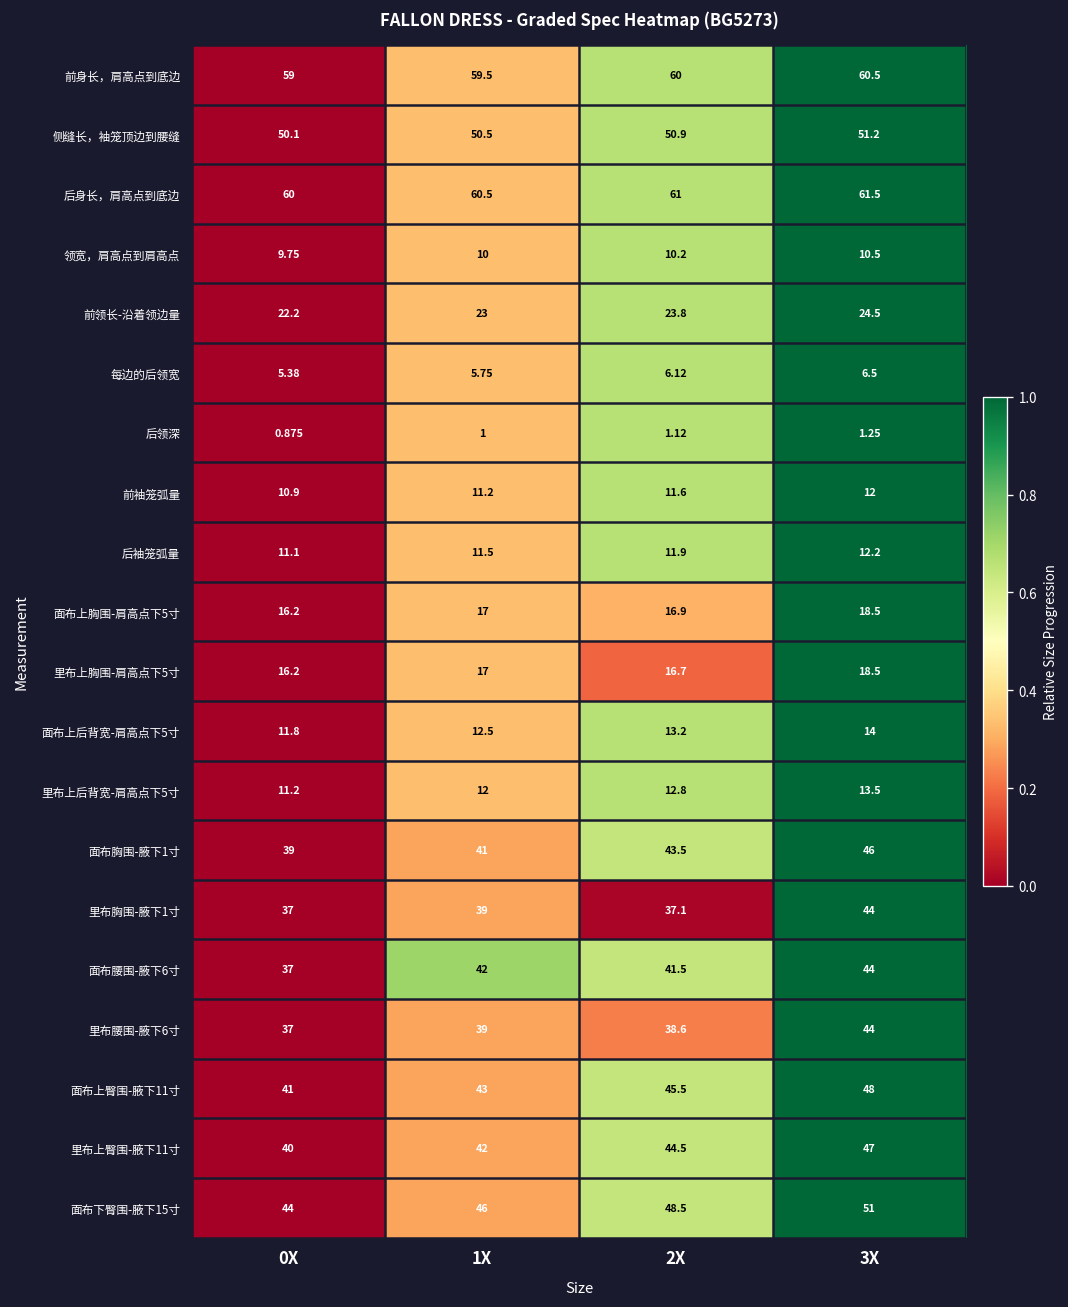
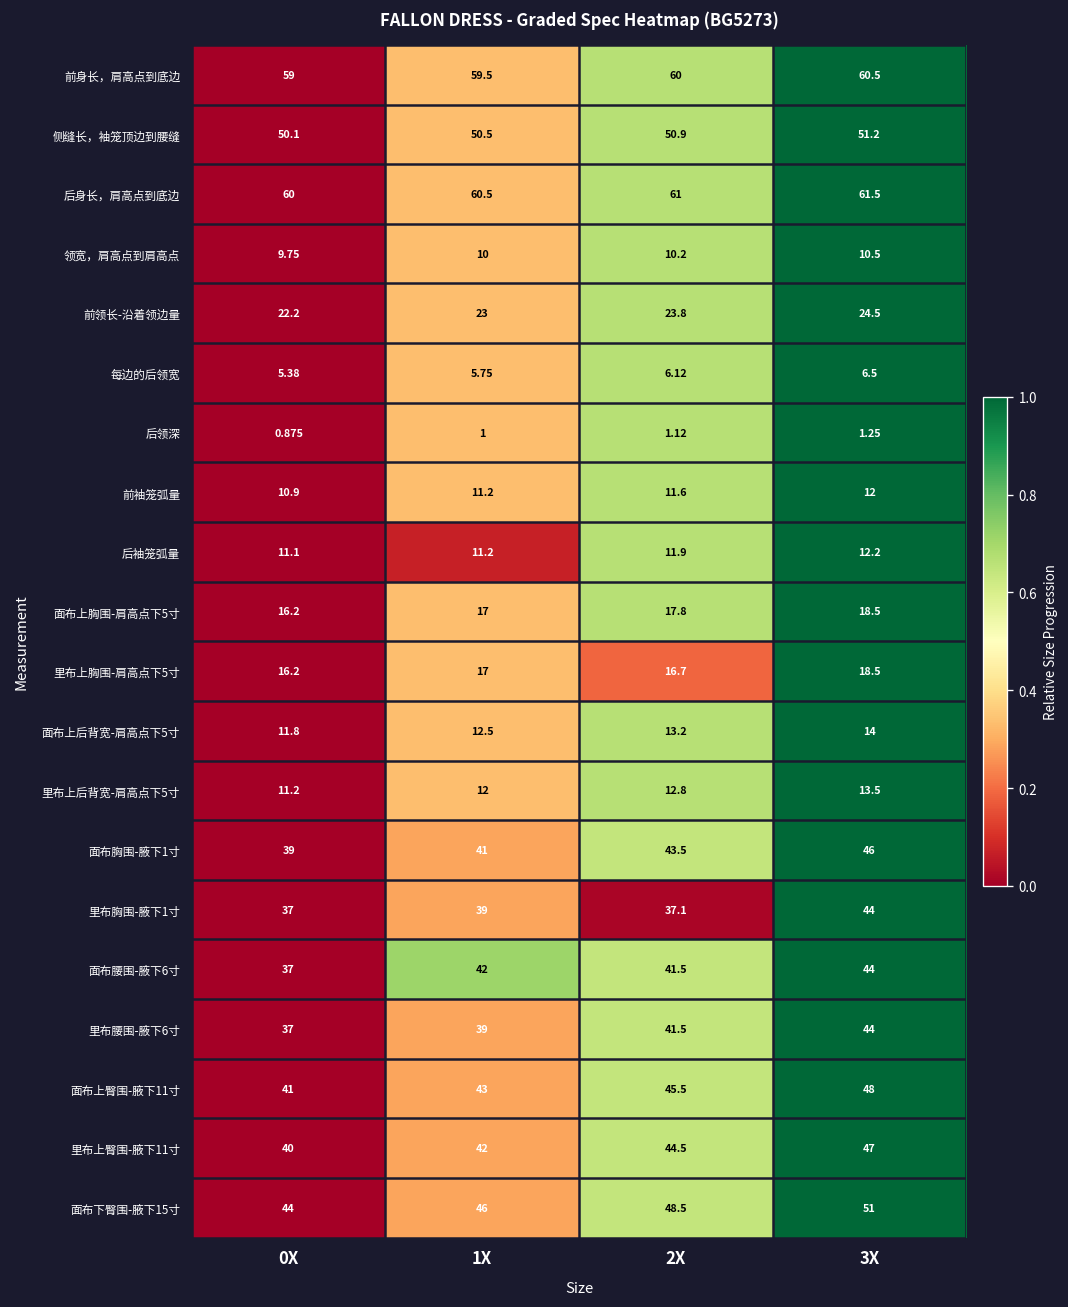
  {
    "前身长，肩高点到底边": {
      "0X": 59,
      "1X": 59.5,
      "2X": 60,
      "3X": 60.5
    },
    "侧缝长，袖笼顶边到腰缝": {
      "0X": 50.1,
      "1X": 50.5,
      "2X": 50.9,
      "3X": 51.2
    },
    "后身长，肩高点到底边": {
      "0X": 60,
      "1X": 60.5,
      "2X": 61,
      "3X": 61.5
    },
    "领宽，肩高点到肩高点": {
      "0X": 9.75,
      "1X": 10,
      "2X": 10.2,
      "3X": 10.5
    },
    "前领长-沿着领边量": {
      "0X": 22.2,
      "1X": 23,
      "2X": 23.8,
      "3X": 24.5
    },
    "每边的后领宽": {
      "0X": 5.38,
      "1X": 5.75,
      "2X": 6.12,
      "3X": 6.5
    },
    "后领深": {
      "0X": 0.875,
      "1X": 1,
      "2X": 1.12,
      "3X": 1.25
    },
    "前袖笼弧量": {
      "0X": 10.9,
      "1X": 11.2,
      "2X": 11.6,
      "3X": 12
    },
    "后袖笼弧量": {
      "0X": 11.1,
-     "1X": 11.5,
+     "1X": 11.2,
      "2X": 11.9,
      "3X": 12.2
    },
    "面布上胸围-肩高点下5寸": {
      "0X": 16.2,
      "1X": 17,
-     "2X": 16.9,
+     "2X": 17.8,
      "3X": 18.5
    },
    "里布上胸围-肩高点下5寸": {
      "0X": 16.2,
      "1X": 17,
      "2X": 16.7,
      "3X": 18.5
    },
    "面布上后背宽-肩高点下5寸": {
      "0X": 11.8,
      "1X": 12.5,
      "2X": 13.2,
      "3X": 14
    },
    "里布上后背宽-肩高点下5寸": {
      "0X": 11.2,
      "1X": 12,
      "2X": 12.8,
      "3X": 13.5
    },
    "面布胸围-腋下1寸": {
      "0X": 39,
      "1X": 41,
      "2X": 43.5,
      "3X": 46
    },
    "里布胸围-腋下1寸": {
      "0X": 37,
      "1X": 39,
      "2X": 37.1,
      "3X": 44
    },
    "面布腰围-腋下6寸": {
      "0X": 37,
      "1X": 42,
      "2X": 41.5,
      "3X": 44
    },
    "里布腰围-腋下6寸": {
      "0X": 37,
      "1X": 39,
-     "2X": 38.6,
+     "2X": 41.5,
      "3X": 44
    },
    "面布上臀围-腋下11寸": {
      "0X": 41,
      "1X": 43,
      "2X": 45.5,
      "3X": 48
    },
    "里布上臀围-腋下11寸": {
      "0X": 40,
      "1X": 42,
      "2X": 44.5,
      "3X": 47
    },
    "面布下臀围-腋下15寸": {
      "0X": 44,
      "1X": 46,
      "2X": 48.5,
      "3X": 51
    }
  }
